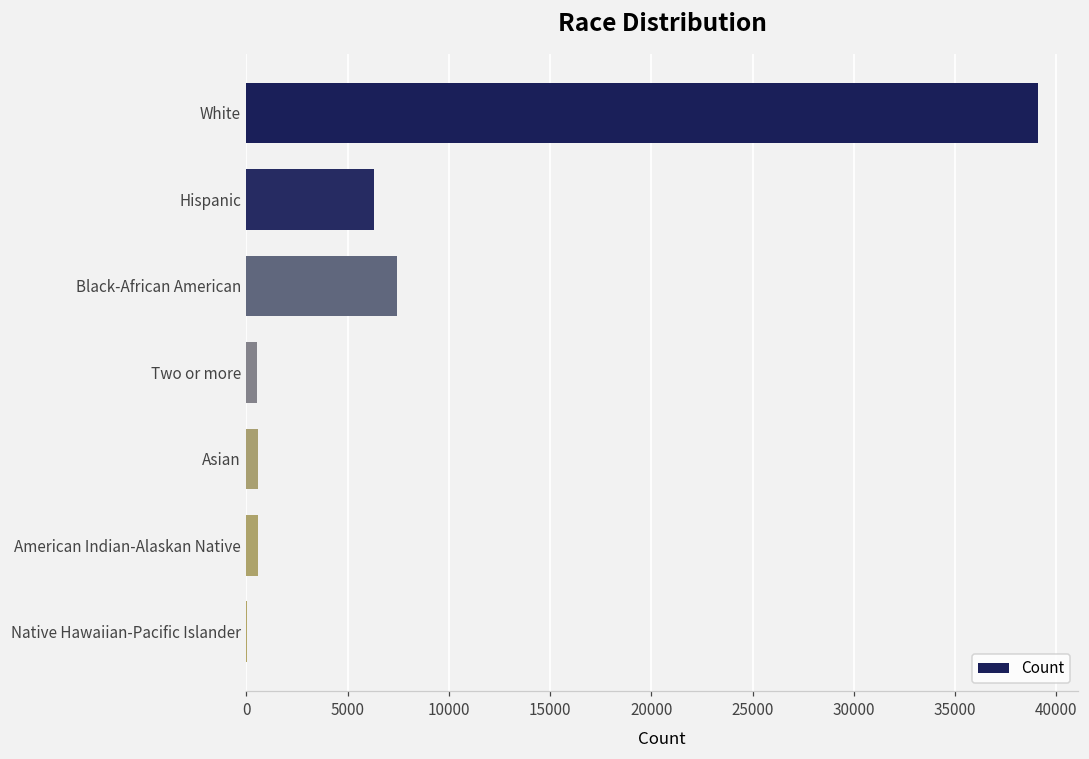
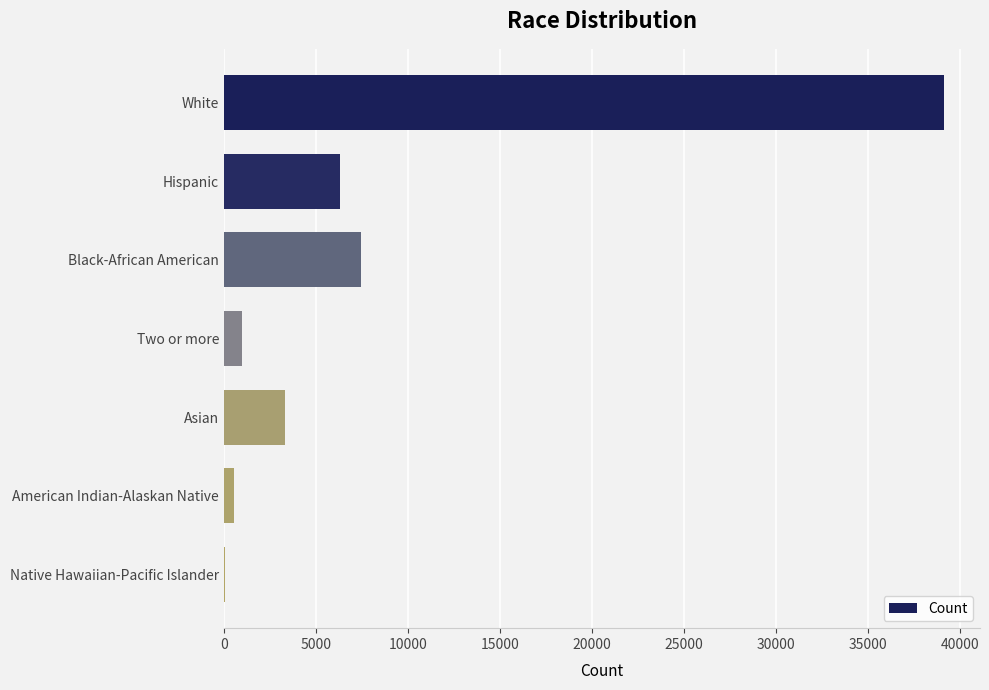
  {
    "White": 39100,
    "Hispanic": 6300,
    "Black-African American": 7400,
-   "Two or more": 500,
-   "Asian": 600,
+   "Two or more": 1000,
+   "Asian": 3300,
    "American Indian-Alaskan Native": 600
  }
